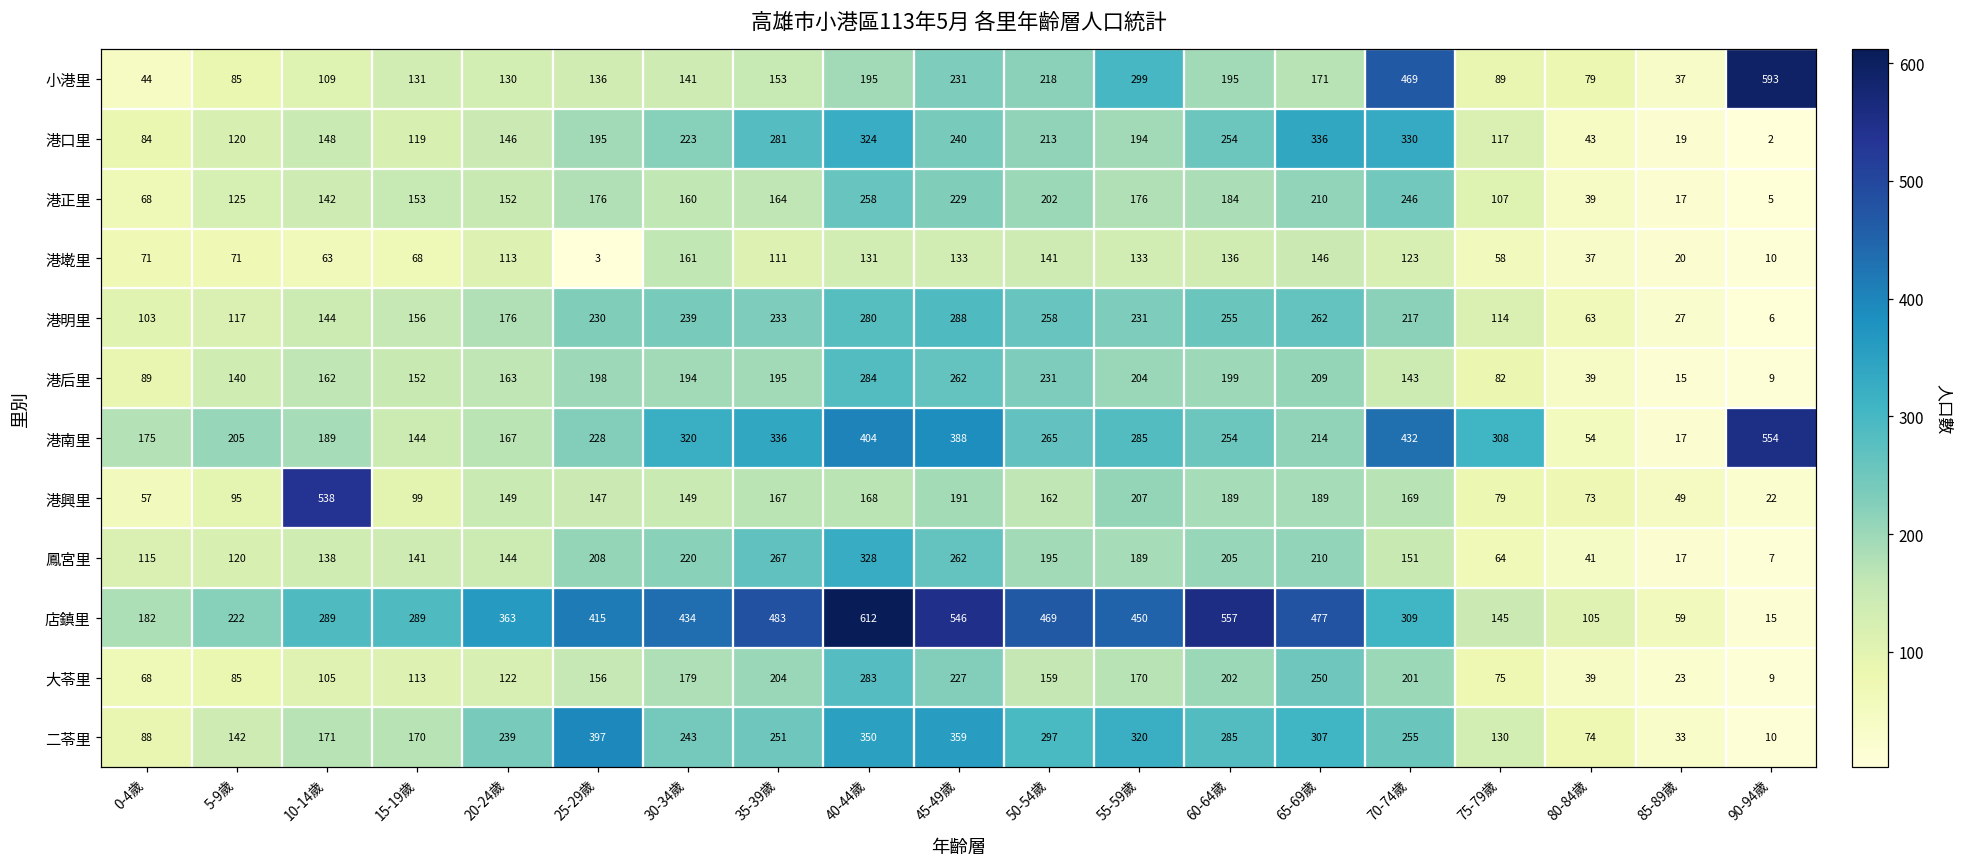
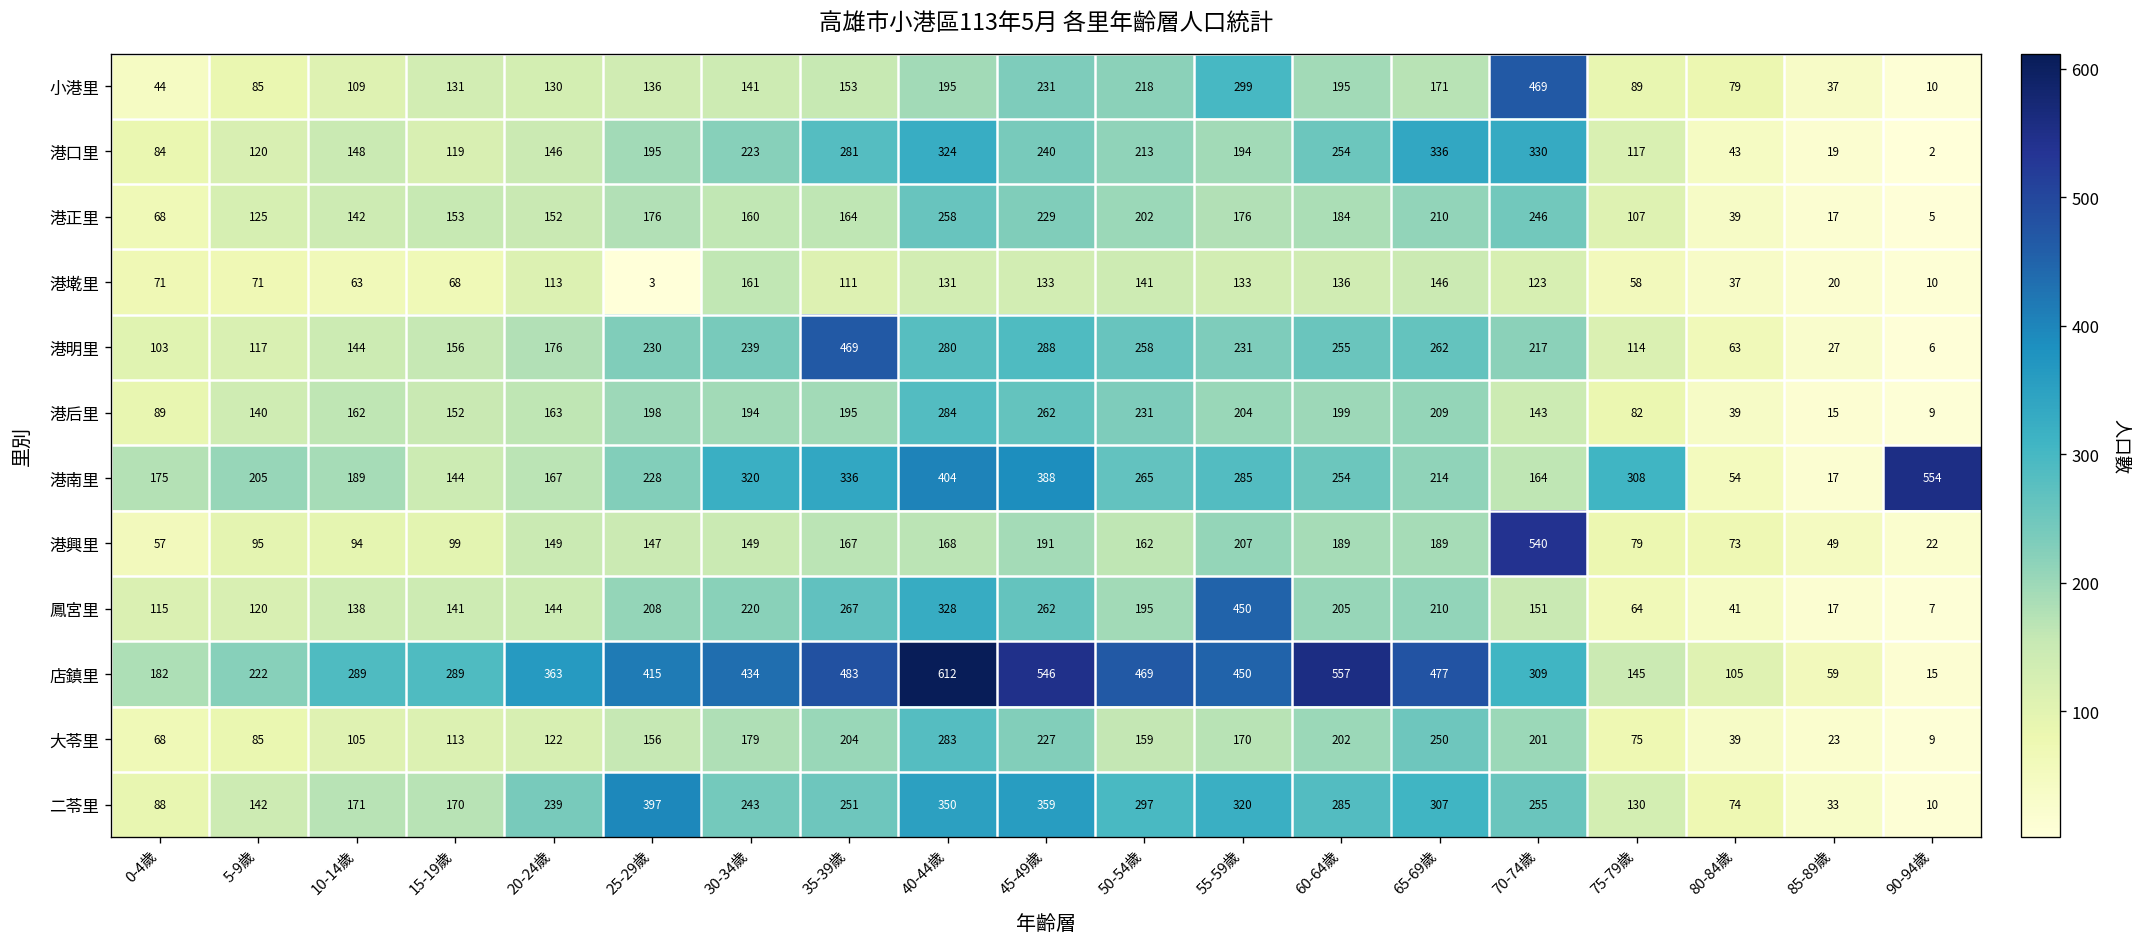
  {
    "小港里": {
      "0-4歲": 44,
      "5-9歲": 85,
      "10-14歲": 109,
      "15-19歲": 131,
      "20-24歲": 130,
      "25-29歲": 136,
      "30-34歲": 141,
      "35-39歲": 153,
      "40-44歲": 195,
      "45-49歲": 231,
      "50-54歲": 218,
      "55-59歲": 299,
      "60-64歲": 195,
      "65-69歲": 171,
      "70-74歲": 469,
      "75-79歲": 89,
      "80-84歲": 79,
      "85-89歲": 37,
-     "90-94歲": 593
+     "90-94歲": 10
    },
    "港明里": {
      "0-4歲": 103,
      "5-9歲": 117,
      "10-14歲": 144,
      "15-19歲": 156,
      "20-24歲": 176,
      "25-29歲": 230,
      "30-34歲": 239,
-     "35-39歲": 233,
+     "35-39歲": 469,
      "40-44歲": 280,
      "45-49歲": 288,
      "50-54歲": 258,
      "55-59歲": 231,
      "60-64歲": 255,
      "65-69歲": 262,
      "70-74歲": 217,
      "75-79歲": 114,
      "80-84歲": 63,
      "85-89歲": 27,
      "90-94歲": 6
    },
    "港南里": {
      "0-4歲": 175,
      "5-9歲": 205,
      "10-14歲": 189,
      "15-19歲": 144,
      "20-24歲": 167,
      "25-29歲": 228,
      "30-34歲": 320,
      "35-39歲": 336,
      "40-44歲": 404,
      "45-49歲": 388,
      "50-54歲": 265,
      "55-59歲": 285,
      "60-64歲": 254,
      "65-69歲": 214,
-     "70-74歲": 432,
+     "70-74歲": 164,
      "75-79歲": 308,
      "80-84歲": 54,
      "85-89歲": 17,
      "90-94歲": 554
    },
    "港興里": {
      "0-4歲": 57,
      "5-9歲": 95,
-     "10-14歲": 538,
+     "10-14歲": 94,
      "15-19歲": 99,
      "20-24歲": 149,
      "25-29歲": 147,
      "30-34歲": 149,
      "35-39歲": 167,
      "40-44歲": 168,
      "45-49歲": 191,
      "50-54歲": 162,
      "55-59歲": 207,
      "60-64歲": 189,
      "65-69歲": 189,
-     "70-74歲": 169,
+     "70-74歲": 540,
      "75-79歲": 79,
      "80-84歲": 73,
      "85-89歲": 49,
      "90-94歲": 22
    },
    "鳳宮里": {
      "0-4歲": 115,
      "5-9歲": 120,
      "10-14歲": 138,
      "15-19歲": 141,
      "20-24歲": 144,
      "25-29歲": 208,
      "30-34歲": 220,
      "35-39歲": 267,
      "40-44歲": 328,
      "45-49歲": 262,
      "50-54歲": 195,
-     "55-59歲": 189,
+     "55-59歲": 450,
      "60-64歲": 205,
      "65-69歲": 210,
      "70-74歲": 151,
      "75-79歲": 64,
      "80-84歲": 41,
      "85-89歲": 17,
      "90-94歲": 7
    }
  }
